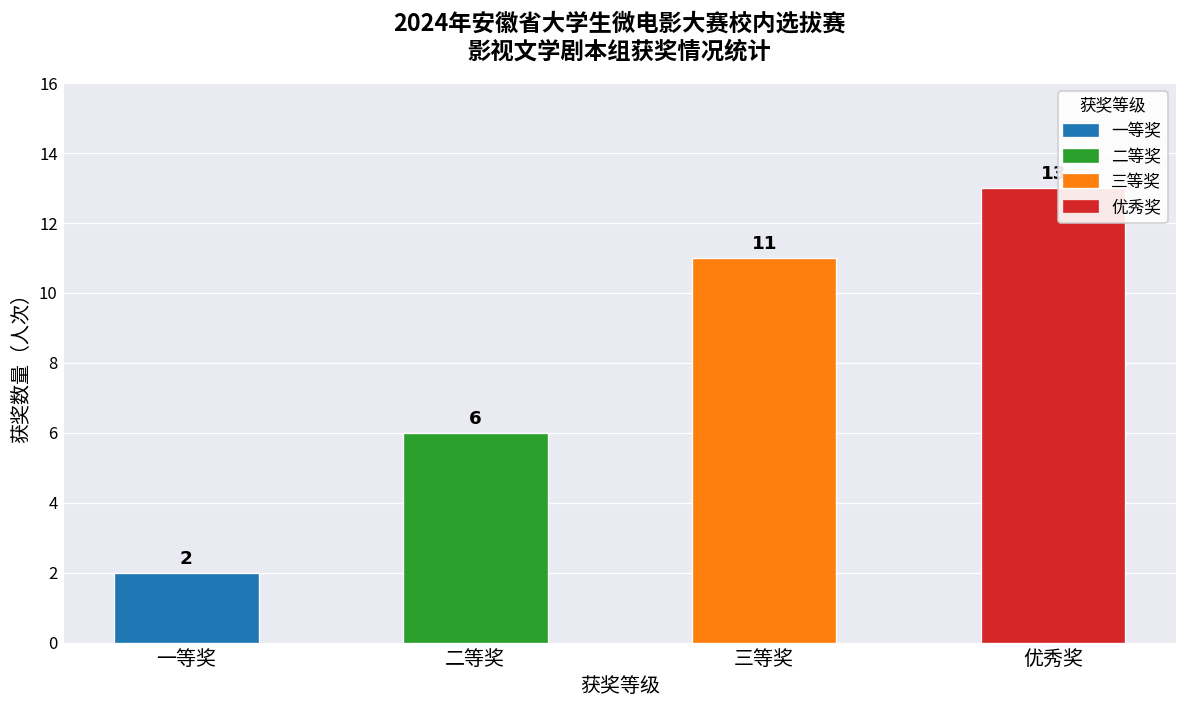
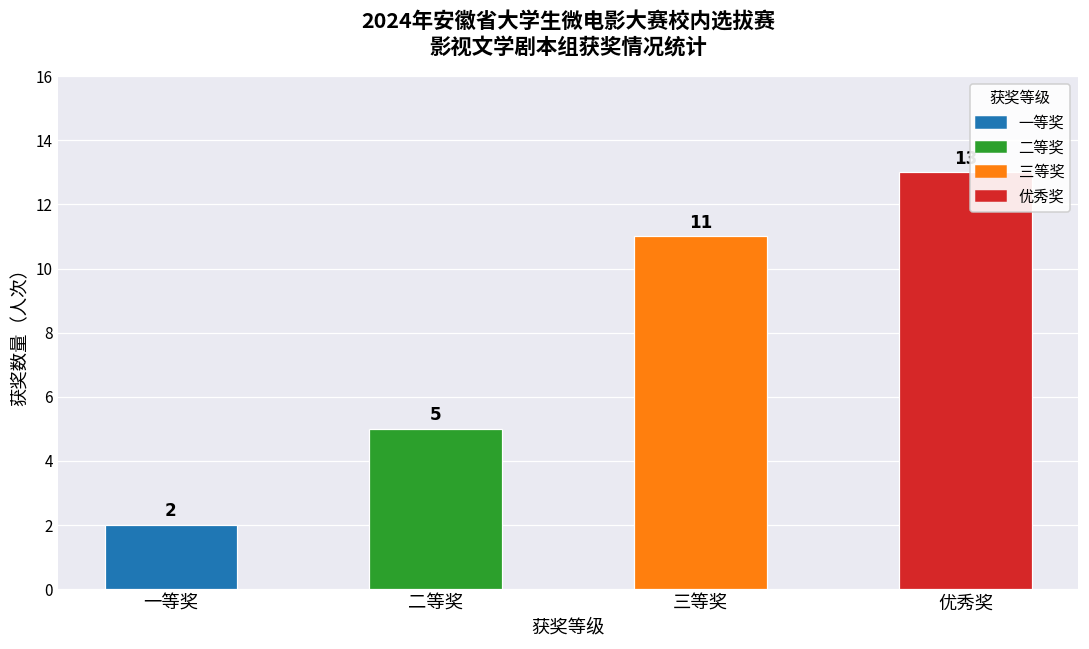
  {
    "一等奖": 2,
-   "二等奖": 6,
+   "二等奖": 5,
    "三等奖": 11
  }
